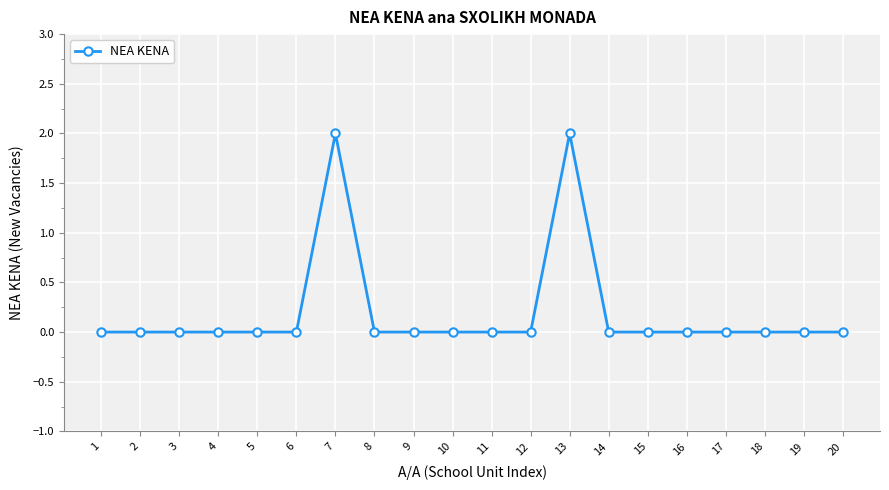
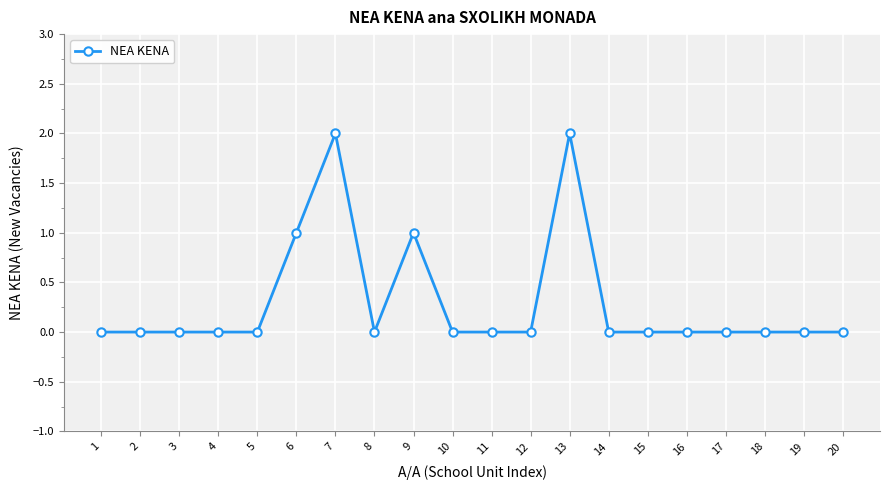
  {
    "1": 0,
    "2": 0,
    "3": 0,
    "4": 0,
    "5": 0,
-   "6": 0,
+   "6": 1,
    "7": 2,
    "8": 0,
-   "9": 0,
+   "9": 1,
    "10": 0,
    "11": 0,
    "12": 0,
    "13": 2,
    "14": 0,
    "15": 0,
    "16": 0,
    "17": 0,
    "18": 0,
    "19": 0,
    "20": 0
  }
